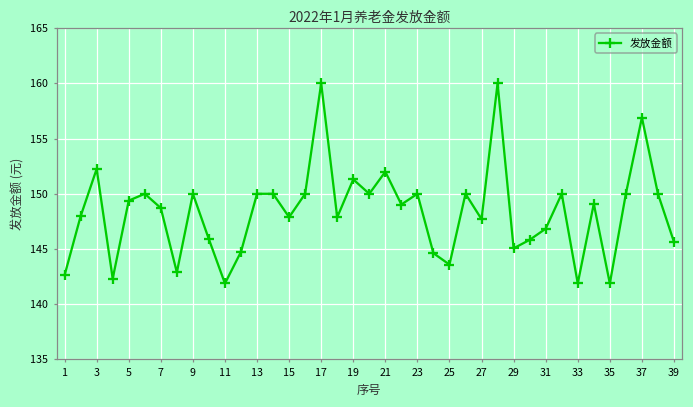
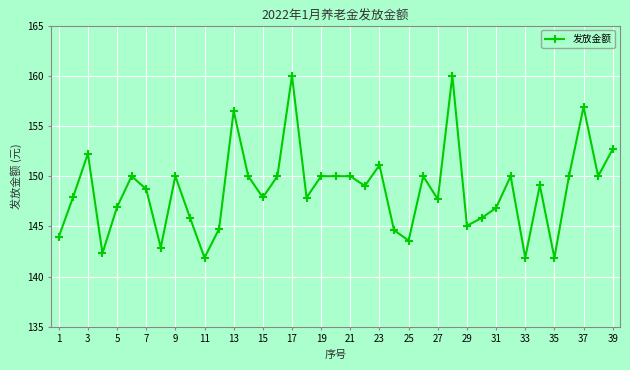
  {
-   "1": 142.6,
+   "1": 144.0,
    "3": 152.3,
-   "5": 149.4,
+   "5": 146.9,
    "7": 148.7,
    "9": 150.0,
    "11": 141.9,
-   "13": 150.0,
+   "13": 156.5,
    "15": 147.9,
    "17": 160.0,
-   "19": 151.3,
-   "21": 152,
-   "23": 150.0,
+   "19": 150.0,
+   "21": 150,
+   "23": 151.1,
    "25": 143.6,
    "27": 147.7,
    "29": 145.1,
    "31": 146.8,
    "33": 141.9,
    "35": 141.9,
    "37": 156.9,
-   "39": 145.6
+   "39": 152.7
  }
